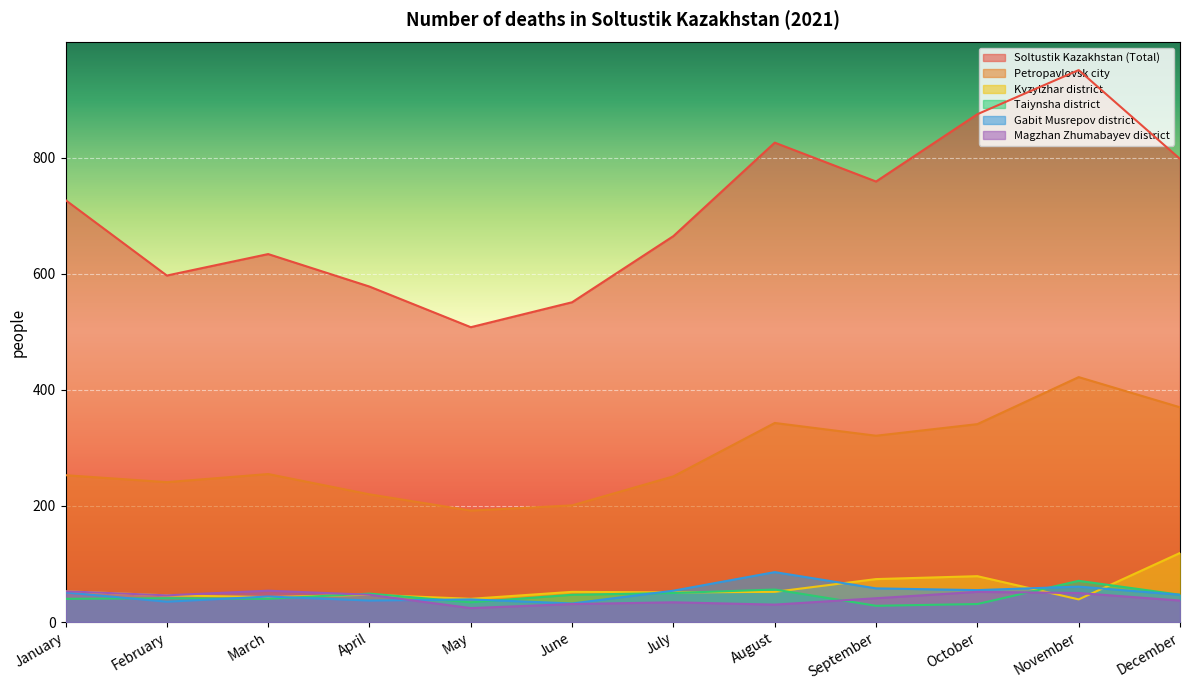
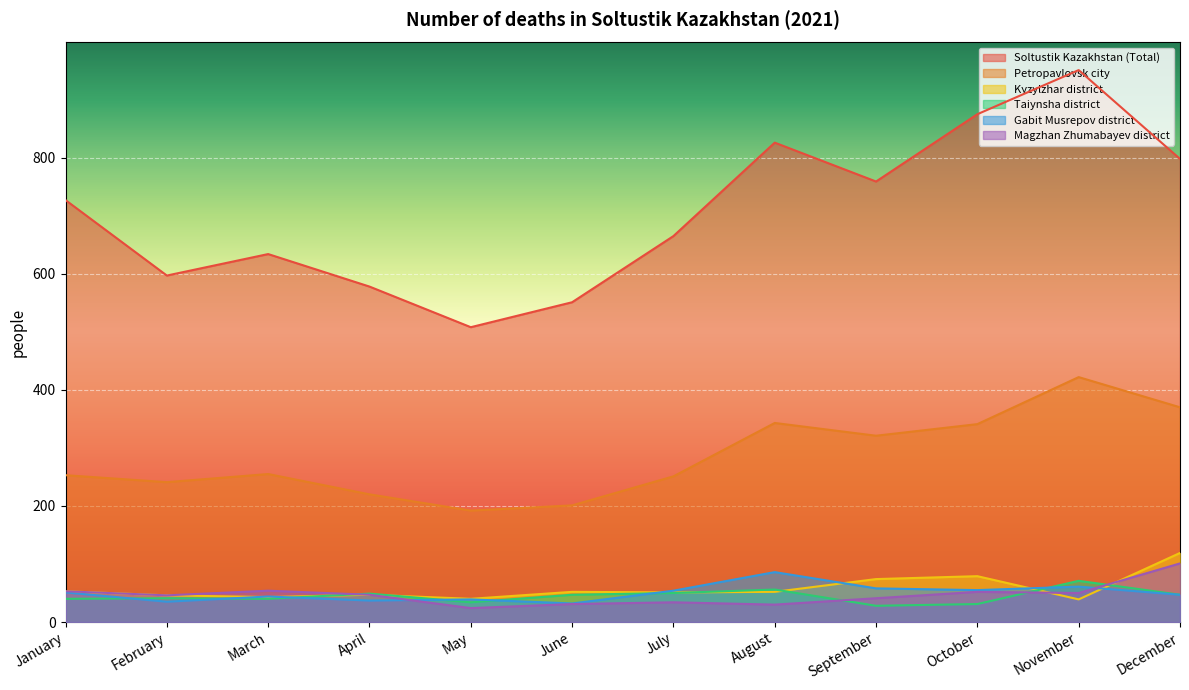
  {
    "Kyzylzhar district": {
      "June": 50,
      "September": 70,
      "October": 80,
      "November": 40,
      "December": 120
    },
    "Taiynsha district": {
      "January": 40,
      "February": 40,
      "May": 30,
      "June": 50,
      "September": 30,
      "October": 30,
      "November": 70
    },
    "Gabit Musrepov district": {
      "February": 40,
      "April": 40,
      "August": 90,
      "September": 60,
      "November": 60
    },
    "Magzhan Zhumabayev district": {
      "March": 50,
      "May": 20,
      "July": 30,
      "August": 30,
      "September": 40,
      "November": 50,
-     "December": 40
+     "December": 100
    }
  }
